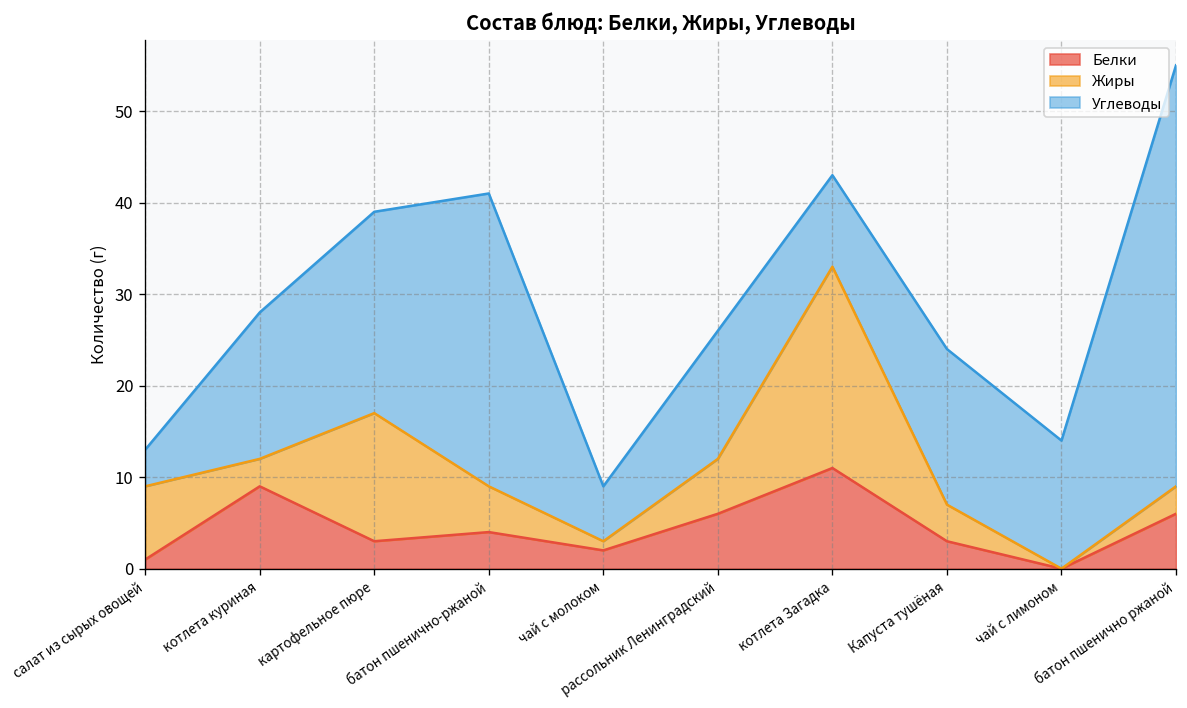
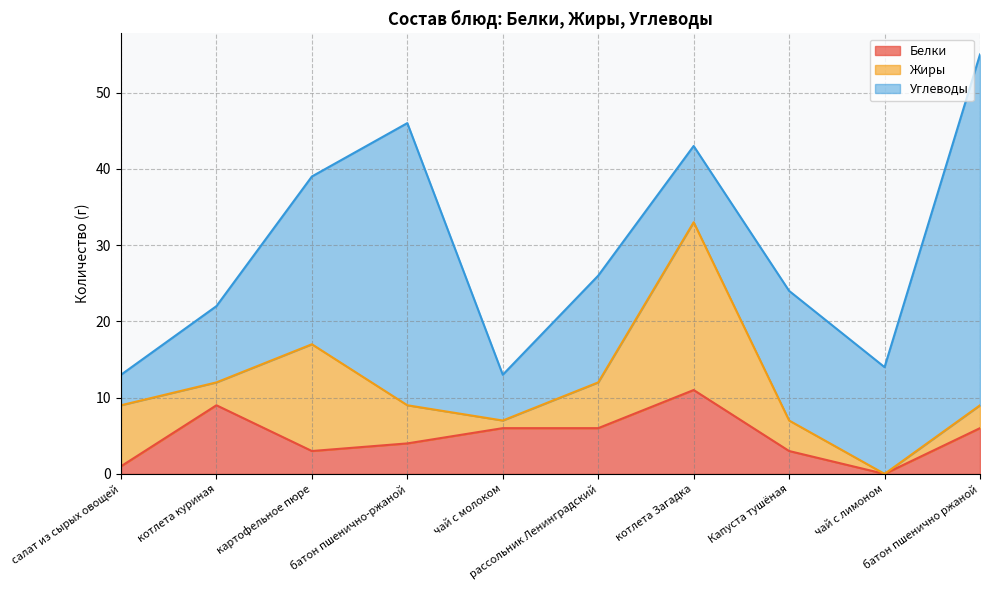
  {
    "Белки": {
      "салат из сырых овощей": 1,
      "котлета куриная": 9,
      "картофельное пюре": 3,
      "батон пшенично-ржаной": 4,
-     "чай с молоком": 2,
+     "чай с молоком": 6,
      "рассольник Ленинградский": 6,
      "котлета Загадка": 11,
      "Капуста тушёная": 3,
      "батон пшенично ржаной": 6
    },
    "Жиры": {
      "салат из сырых овощей": 8,
      "котлета куриная": 3,
      "картофельное пюре": 14,
      "батон пшенично-ржаной": 5,
      "чай с молоком": 1,
      "рассольник Ленинградский": 6,
      "котлета Загадка": 22,
      "Капуста тушёная": 4,
      "батон пшенично ржаной": 3
    },
    "Углеводы": {
      "салат из сырых овощей": 4,
-     "котлета куриная": 16,
+     "котлета куриная": 10,
      "картофельное пюре": 22,
-     "батон пшенично-ржаной": 32,
+     "батон пшенично-ржаной": 37,
      "чай с молоком": 6,
      "рассольник Ленинградский": 14,
      "котлета Загадка": 10,
      "Капуста тушёная": 17,
      "чай с лимоном": 14,
      "батон пшенично ржаной": 46
    }
  }
